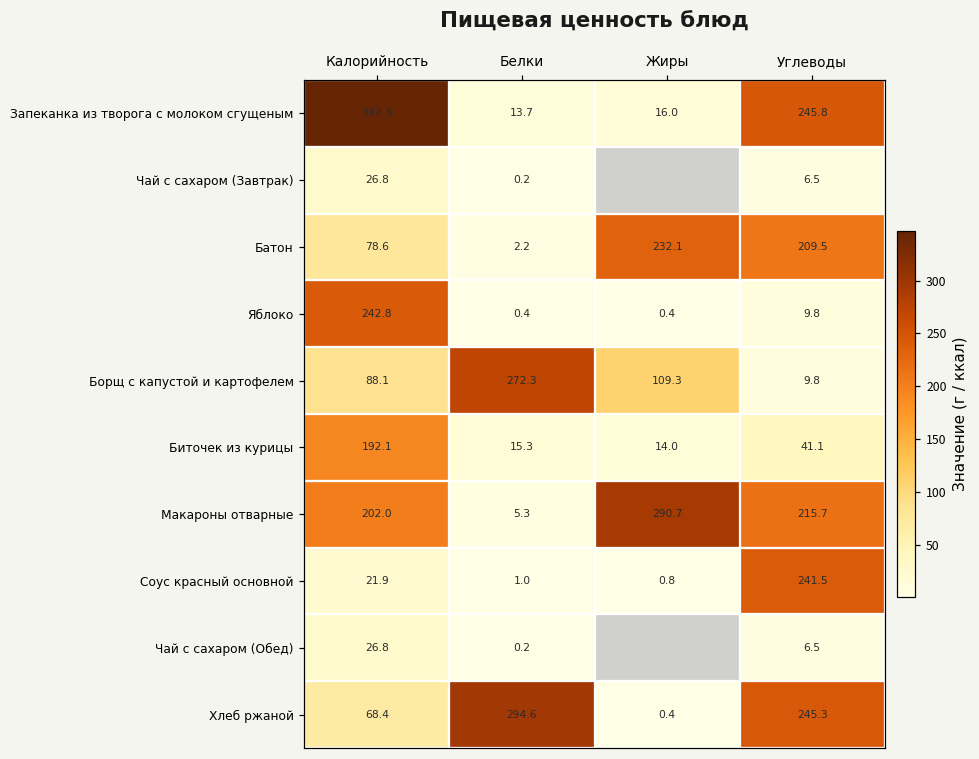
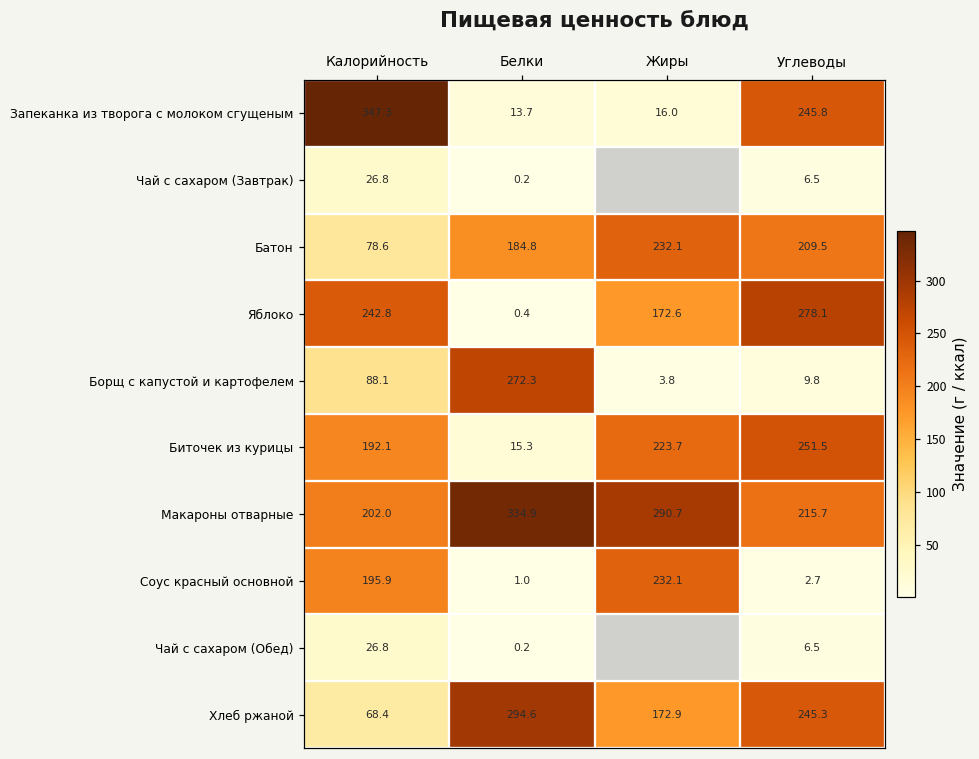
  {
    "Запеканка из творога с молоком сгущеным": {
      "Калорийность": 347.3,
      "Белки": 13.7,
      "Жиры": 16.0,
      "Углеводы": 245.8
    },
    "Чай с сахаром (Завтрак)": {
      "Калорийность": 26.8,
      "Белки": 0.2,
      "Углеводы": 6.5
    },
    "Батон": {
      "Калорийность": 78.6,
-     "Белки": 2.2,
+     "Белки": 184.8,
      "Жиры": 232.1,
      "Углеводы": 209.5
    },
    "Яблоко": {
      "Калорийность": 242.8,
      "Белки": 0.4,
-     "Жиры": 0.4,
-     "Углеводы": 9.8
+     "Жиры": 172.6,
+     "Углеводы": 278.1
    },
    "Борщ с капустой и картофелем": {
      "Калорийность": 88.1,
      "Белки": 272.3,
-     "Жиры": 109.3,
+     "Жиры": 3.8,
      "Углеводы": 9.8
    },
    "Биточек из курицы": {
      "Калорийность": 192.1,
      "Белки": 15.3,
-     "Жиры": 14.0,
-     "Углеводы": 41.1
+     "Жиры": 223.7,
+     "Углеводы": 251.5
    },
    "Макароны отварные": {
      "Калорийность": 202.0,
-     "Белки": 5.3,
+     "Белки": 334.9,
      "Жиры": 290.7,
      "Углеводы": 215.7
    },
    "Соус красный основной": {
-     "Калорийность": 21.9,
+     "Калорийность": 195.9,
      "Белки": 1.0,
-     "Жиры": 0.8,
-     "Углеводы": 241.5
+     "Жиры": 232.1,
+     "Углеводы": 2.7
    },
    "Чай с сахаром (Обед)": {
      "Калорийность": 26.8,
      "Белки": 0.2,
      "Углеводы": 6.5
    },
    "Хлеб ржаной": {
      "Калорийность": 68.4,
      "Белки": 294.6,
-     "Жиры": 0.4,
+     "Жиры": 172.9,
      "Углеводы": 245.3
    }
  }
